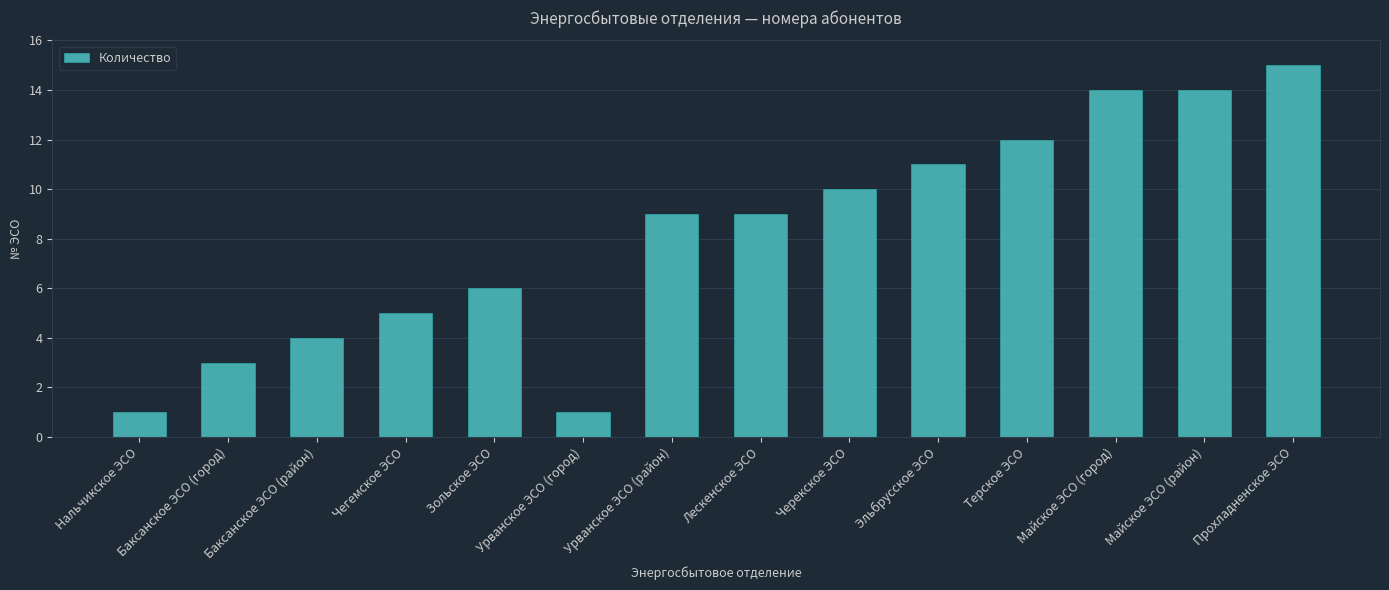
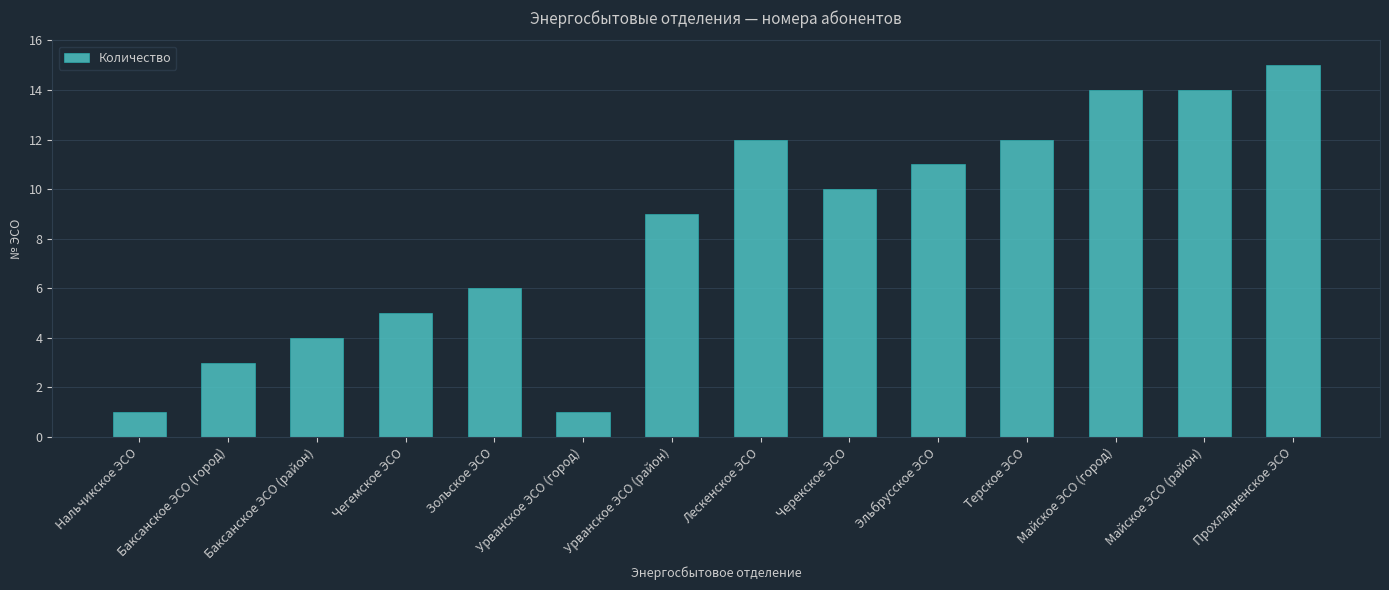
  {
    "Нальчикское ЭСО": 1,
    "Баксанское ЭСО (город)": 3,
    "Баксанское ЭСО (район)": 4,
    "Чегемское ЭСО": 5,
    "Зольское ЭСО": 6,
    "Урванское ЭСО (город)": 1,
    "Урванское ЭСО (район)": 9,
-   "Лескенское ЭСО": 9,
+   "Лескенское ЭСО": 12,
    "Черекское ЭСО": 10,
    "Эльбрусское ЭСО": 11,
    "Терское ЭСО": 12,
    "Майское ЭСО (город)": 14,
    "Майское ЭСО (район)": 14,
    "Прохладненское ЭСО": 15
  }
